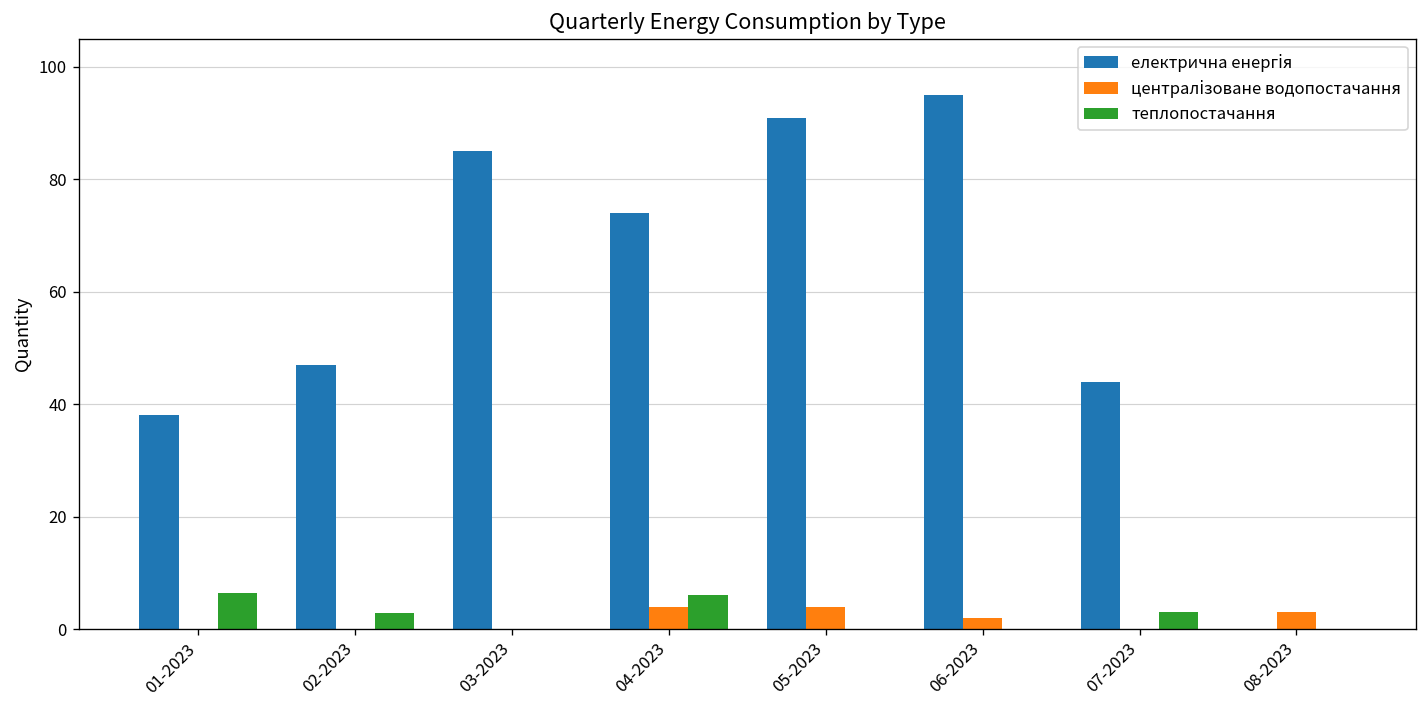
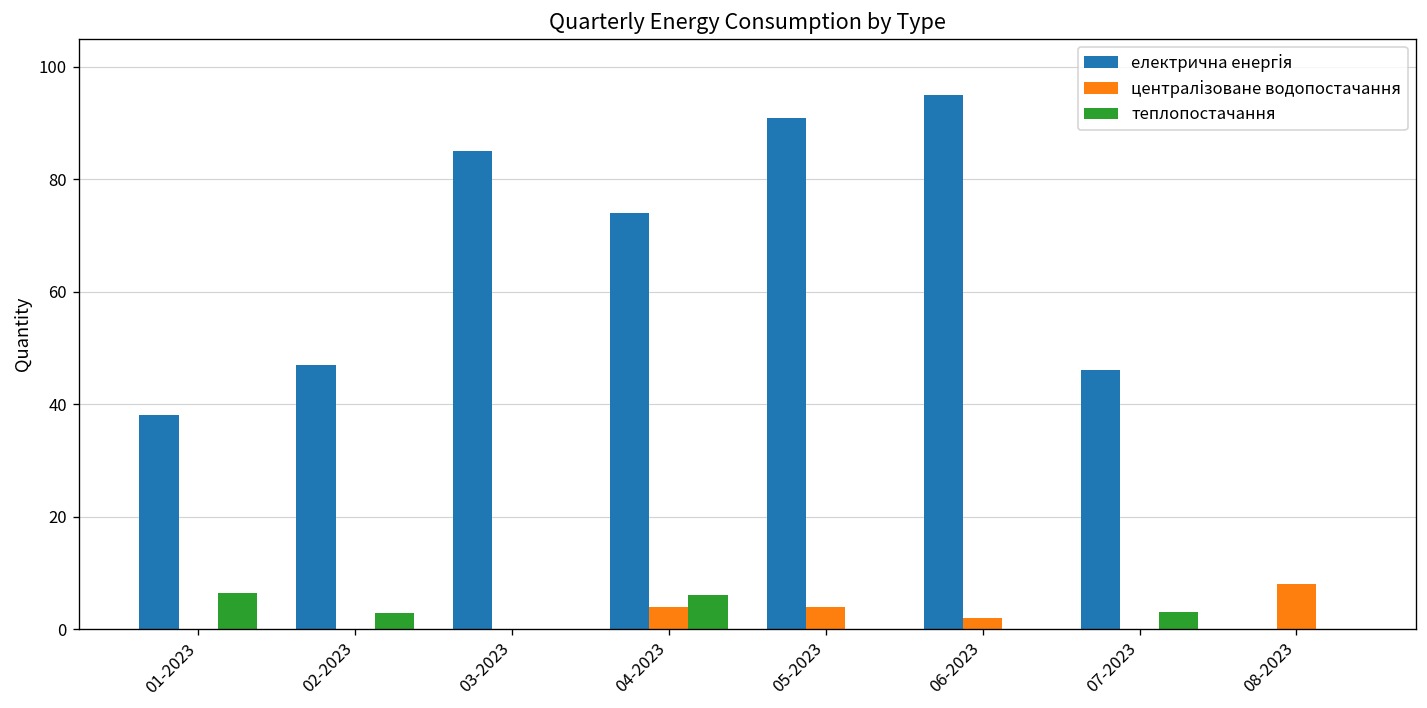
  {
    "електрична енергія": {
      "01-2023": 38,
      "02-2023": 47,
      "03-2023": 85,
      "04-2023": 74,
      "05-2023": 91,
      "06-2023": 95,
-     "07-2023": 44,
+     "07-2023": 46,
      "08-2023": 0
    },
    "централізоване водопостачання": {
      "01-2023": 0,
      "02-2023": 0,
      "03-2023": 0,
      "04-2023": 4,
      "05-2023": 4,
      "06-2023": 2,
      "07-2023": 0,
-     "08-2023": 3
+     "08-2023": 8
    },
    "теплопостачання": {
      "01-2023": 6,
      "02-2023": 3,
      "03-2023": 0,
      "04-2023": 6,
      "05-2023": 0,
      "06-2023": 0,
      "07-2023": 3,
      "08-2023": 0
    }
  }
